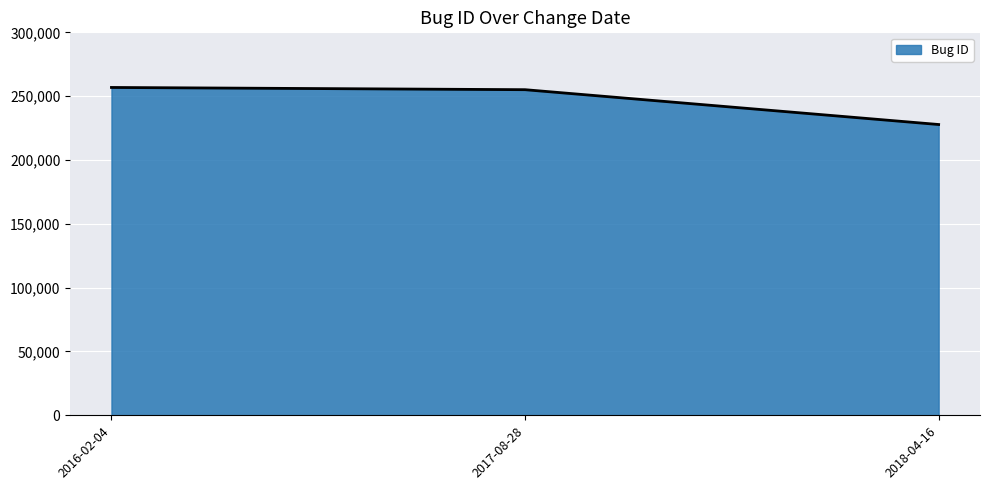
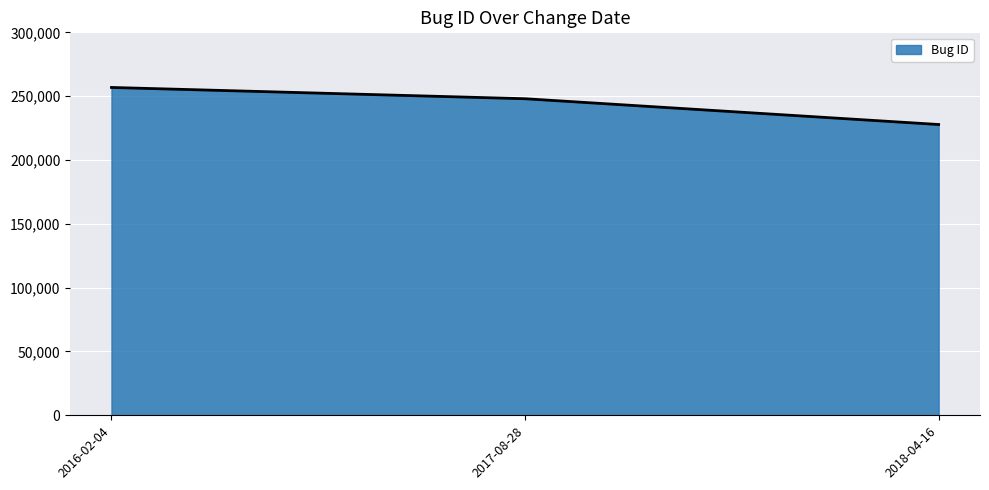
  {
    "2016-02-04": "257,000",
-   "2017-08-28": "255,000",
+   "2017-08-28": "248,000",
    "2018-04-16": "228,000"
  }
